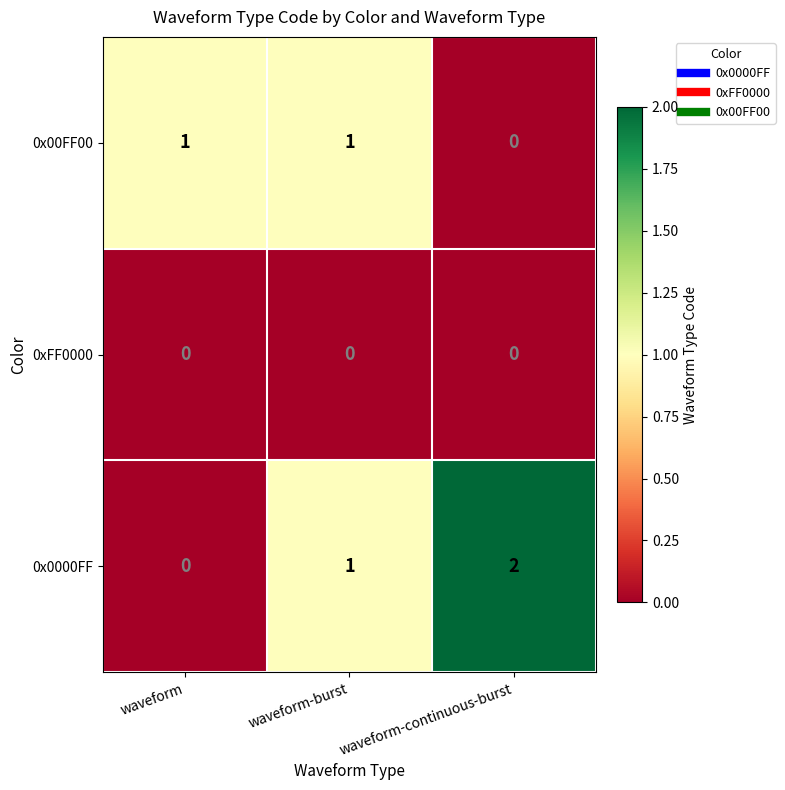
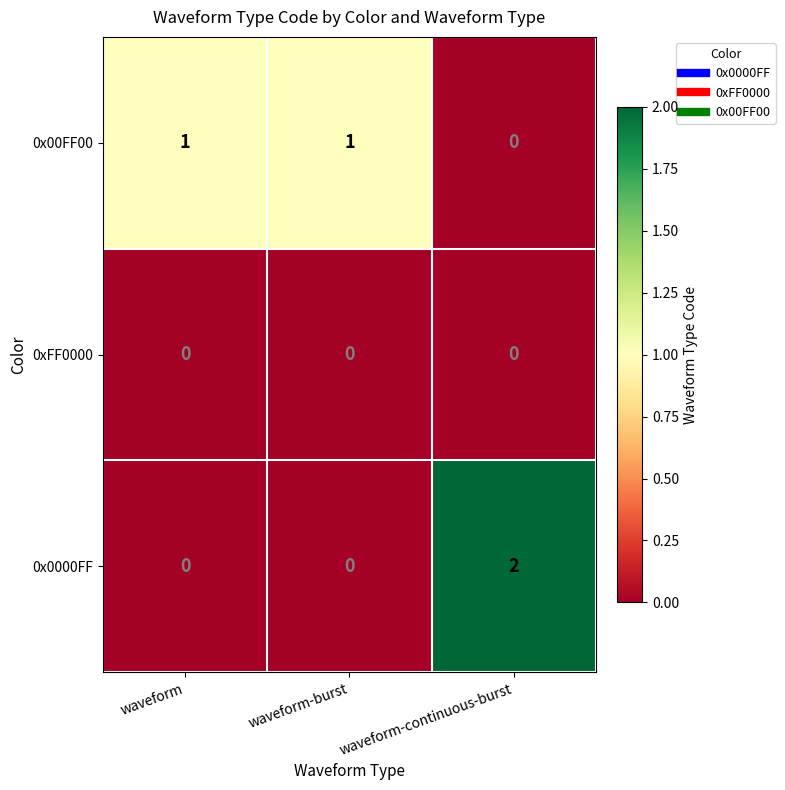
  {
    "0x00FF00": {
      "waveform": 1,
      "waveform-burst": 1,
      "waveform-continuous-burst": 0
    },
    "0xFF0000": {
      "waveform": 0,
      "waveform-burst": 0,
      "waveform-continuous-burst": 0
    },
    "0x0000FF": {
      "waveform": 0,
-     "waveform-burst": 1,
+     "waveform-burst": 0,
      "waveform-continuous-burst": 2
    }
  }
